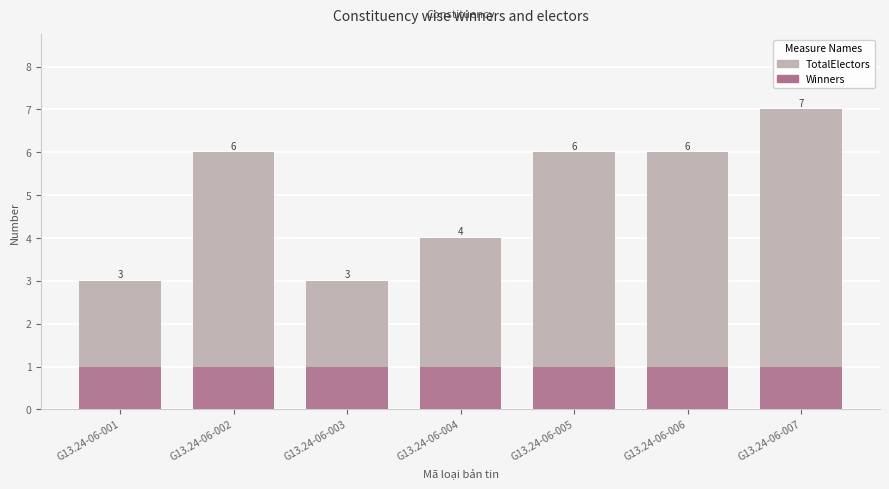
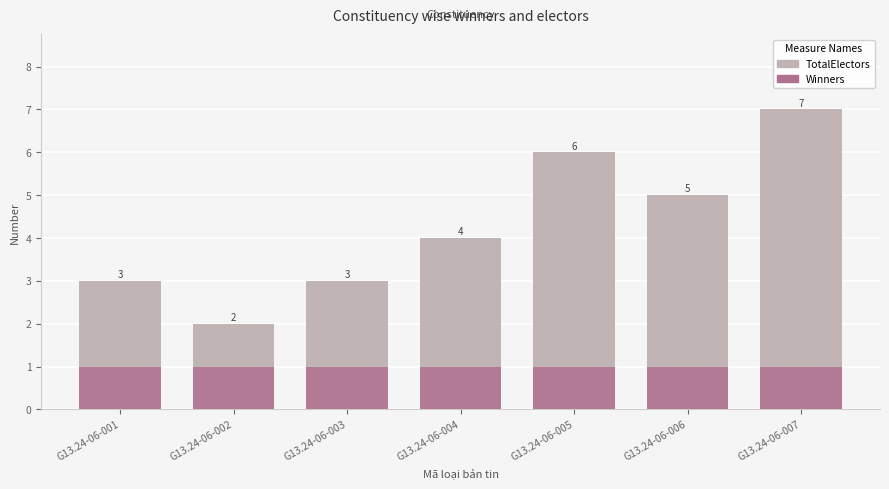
  {
    "TotalElectors": {
      "G13.24-06-001": 3,
-     "G13.24-06-002": 6,
+     "G13.24-06-002": 2,
      "G13.24-06-003": 3,
      "G13.24-06-004": 4,
      "G13.24-06-005": 6,
-     "G13.24-06-006": 6,
+     "G13.24-06-006": 5,
      "G13.24-06-007": 7
    }
  }
